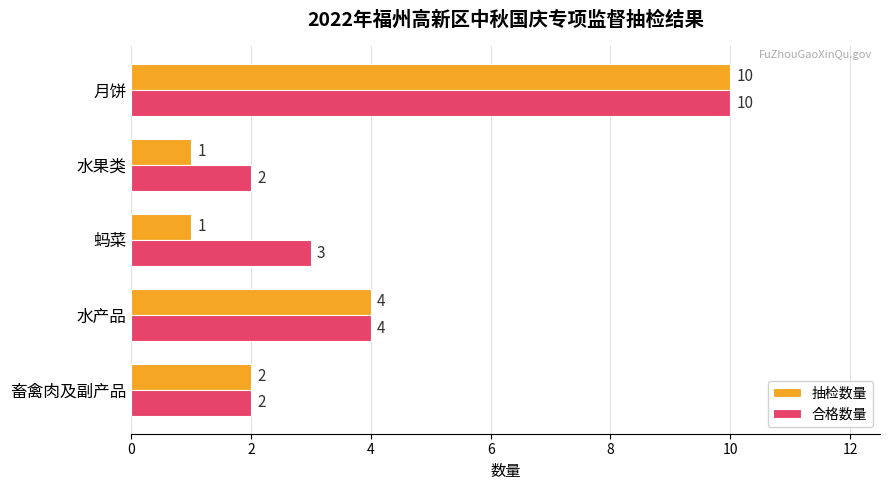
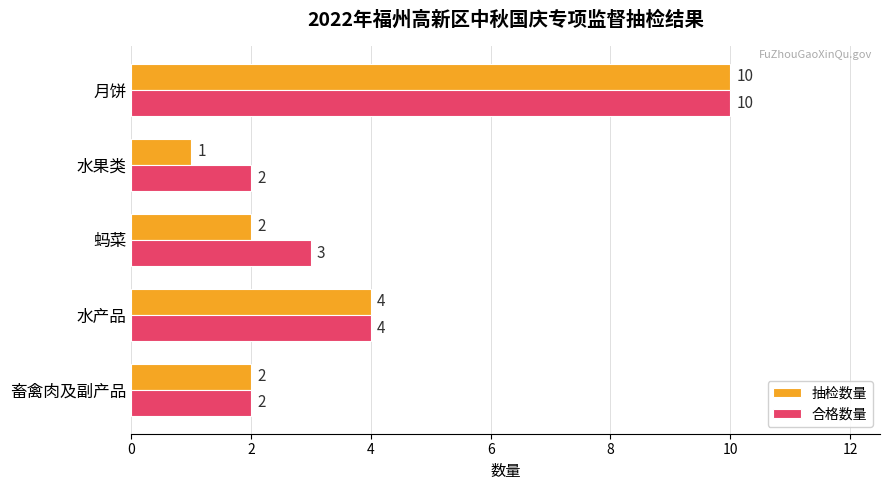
  {
    "抽检数量": {
      "月饼": 10,
      "水果类": 1,
-     "蚂菜": 1,
+     "蚂菜": 2,
      "水产品": 4,
      "畜禽肉及副产品": 2
    },
    "合格数量": {
      "月饼": 10,
      "水果类": 2,
      "蚂菜": 3,
      "水产品": 4,
      "畜禽肉及副产品": 2
    }
  }
